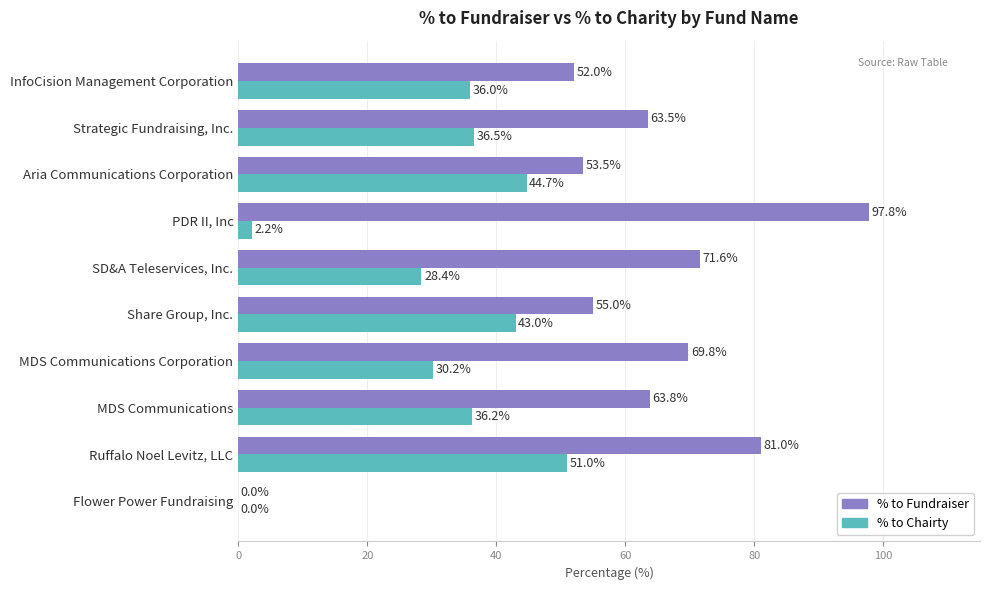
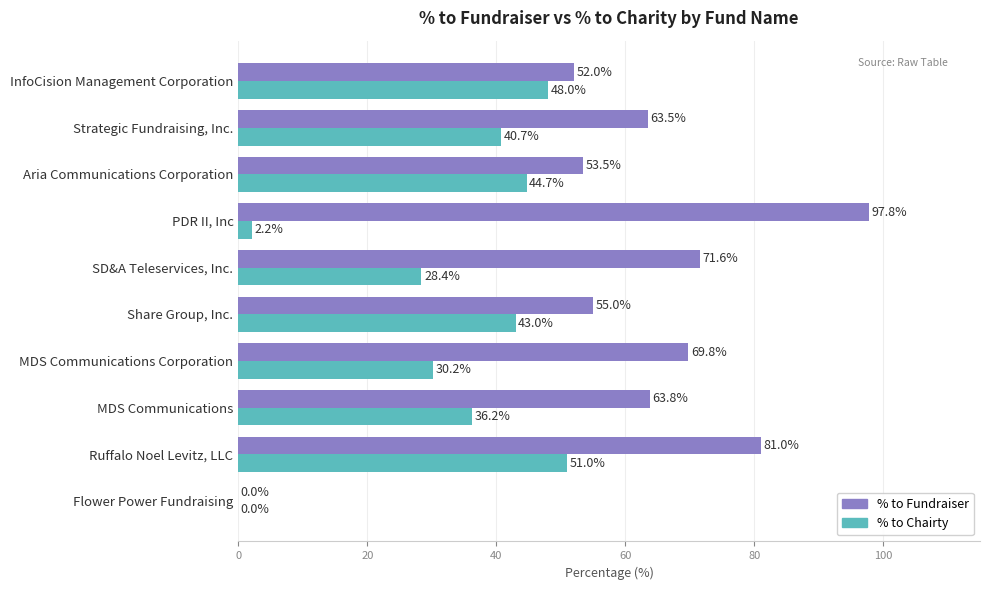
  {
    "% to Fundraiser": {
      "InfoCision Management Corporation": "52.0%",
      "Strategic Fundraising, Inc.": "63.5%",
      "Aria Communications Corporation": "53.5%",
      "PDR II, Inc": "97.8%",
      "SD&A Teleservices, Inc.": "71.6%",
      "Share Group, Inc.": "55.0%",
      "MDS Communications Corporation": "69.8%",
      "MDS Communications": "63.8%",
      "Ruffalo Noel Levitz, LLC": "81.0%",
      "Flower Power Fundraising": "0.0%"
    },
    "% to Chairty": {
-     "InfoCision Management Corporation": "36.0%",
-     "Strategic Fundraising, Inc.": "36.5%",
+     "InfoCision Management Corporation": "48.0%",
+     "Strategic Fundraising, Inc.": "40.7%",
      "Aria Communications Corporation": "44.7%",
      "PDR II, Inc": "2.2%",
      "SD&A Teleservices, Inc.": "28.4%",
      "Share Group, Inc.": "43.0%",
      "MDS Communications Corporation": "30.2%",
      "MDS Communications": "36.2%",
      "Ruffalo Noel Levitz, LLC": "51.0%",
      "Flower Power Fundraising": "0.0%"
    }
  }
